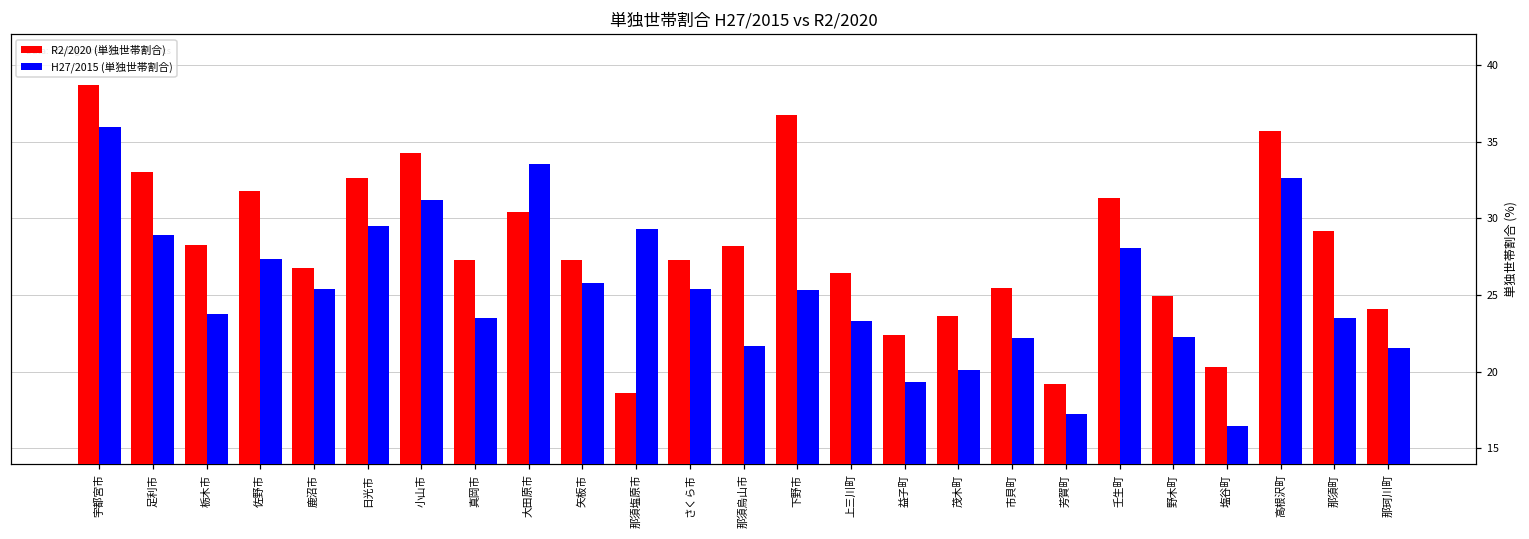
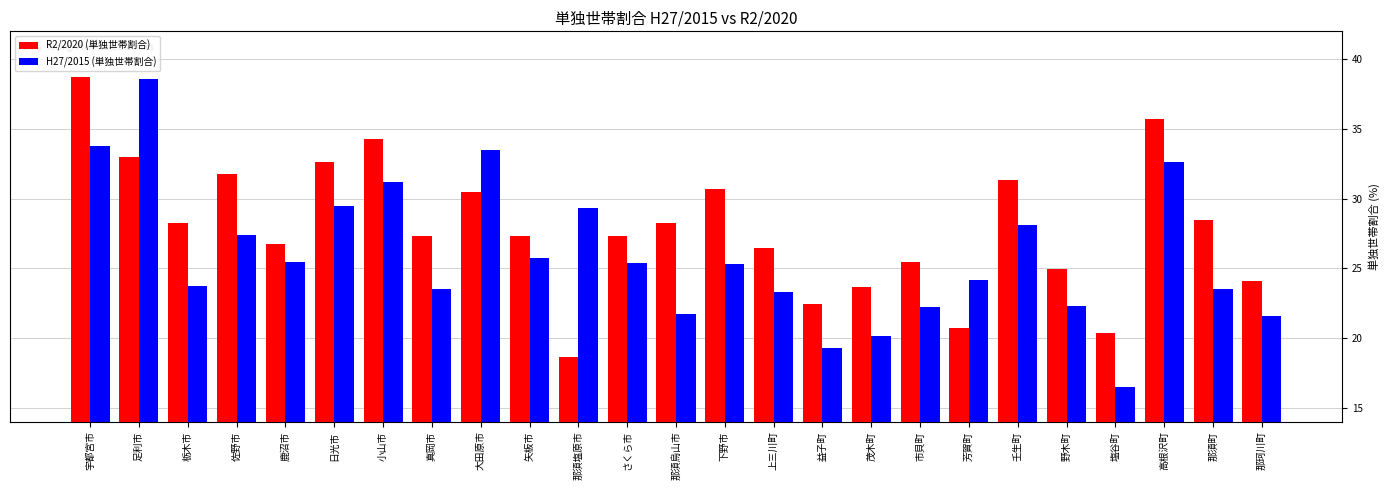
  {
    "R2/2020 (単独世帯割合)": {
      "宇都宮市": 38.7,
      "足利市": 33.0,
      "栃木市": 28.2,
      "佐野市": 31.8,
      "鹿沼市": 26.8,
      "日光市": 32.7,
      "小山市": 34.3,
      "真岡市": 27.3,
      "大田原市": 30.5,
      "矢板市": 27.3,
      "那須塩原市": 18.6,
      "さくら市": 27.3,
      "那須烏山市": 28.2,
-     "下野市": 36.8,
+     "下野市": 30.7,
      "上三川町": 26.4,
      "益子町": 22.4,
      "茂木町": 23.6,
      "市貝町": 25.5,
-     "芳賀町": 19.2,
+     "芳賀町": 20.7,
      "壬生町": 31.3,
      "野木町": 25.0,
      "塩谷町": 20.3,
      "高根沢町": 35.7,
-     "那須町": 29.2,
+     "那須町": 28.5,
      "那珂川町": 24.1
    },
    "H27/2015 (単独世帯割合)": {
-     "宇都宮市": 36.0,
-     "足利市": 29.0,
+     "宇都宮市": 33.8,
+     "足利市": 38.6,
      "栃木市": 23.7,
      "佐野市": 27.4,
      "鹿沼市": 25.4,
      "日光市": 29.5,
      "小山市": 31.2,
      "真岡市": 23.5,
      "大田原市": 33.5,
      "矢板市": 25.8,
      "那須塩原市": 29.3,
      "さくら市": 25.4,
      "那須烏山市": 21.7,
      "下野市": 25.3,
      "上三川町": 23.3,
      "益子町": 19.3,
      "茂木町": 20.1,
      "市貝町": 22.2,
-     "芳賀町": 17.2,
+     "芳賀町": 24.2,
      "壬生町": 28.1,
      "野木町": 22.3,
      "塩谷町": 16.5,
      "高根沢町": 32.7,
      "那須町": 23.5,
      "那珂川町": 21.6
    }
  }
